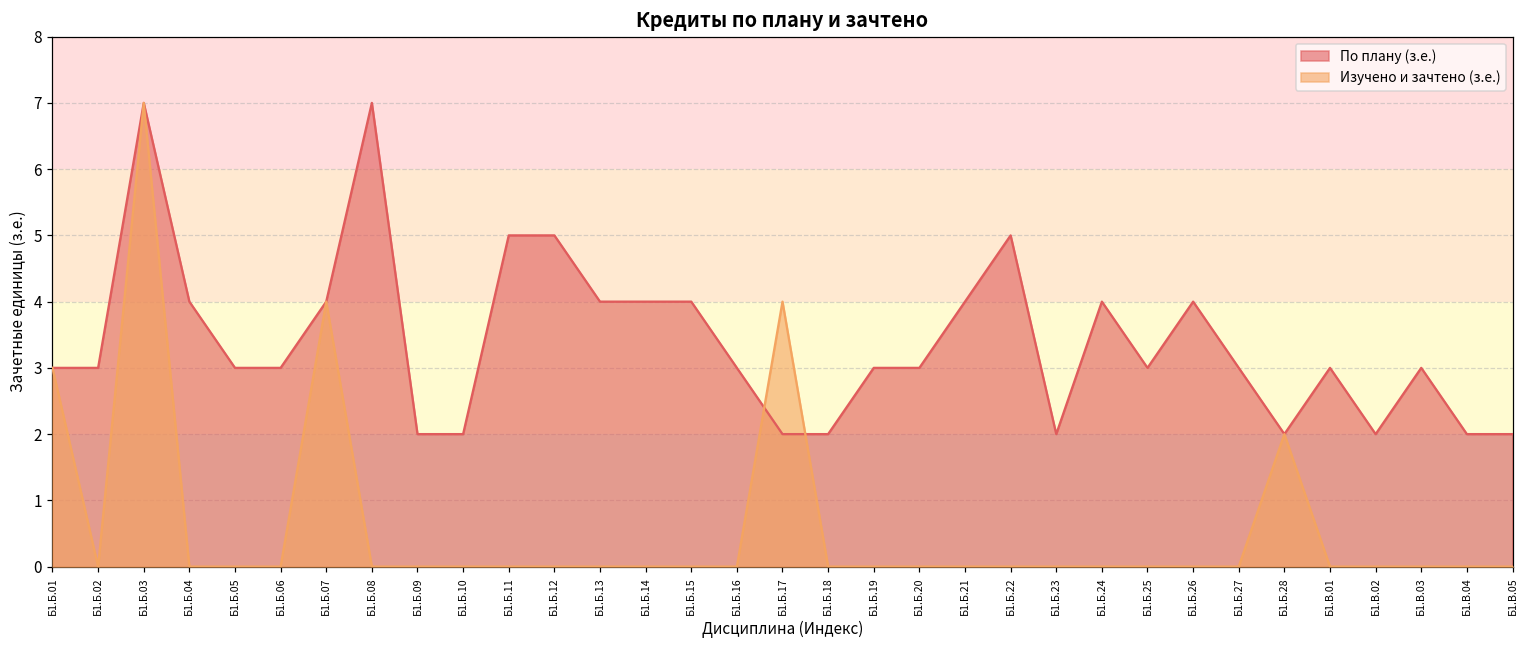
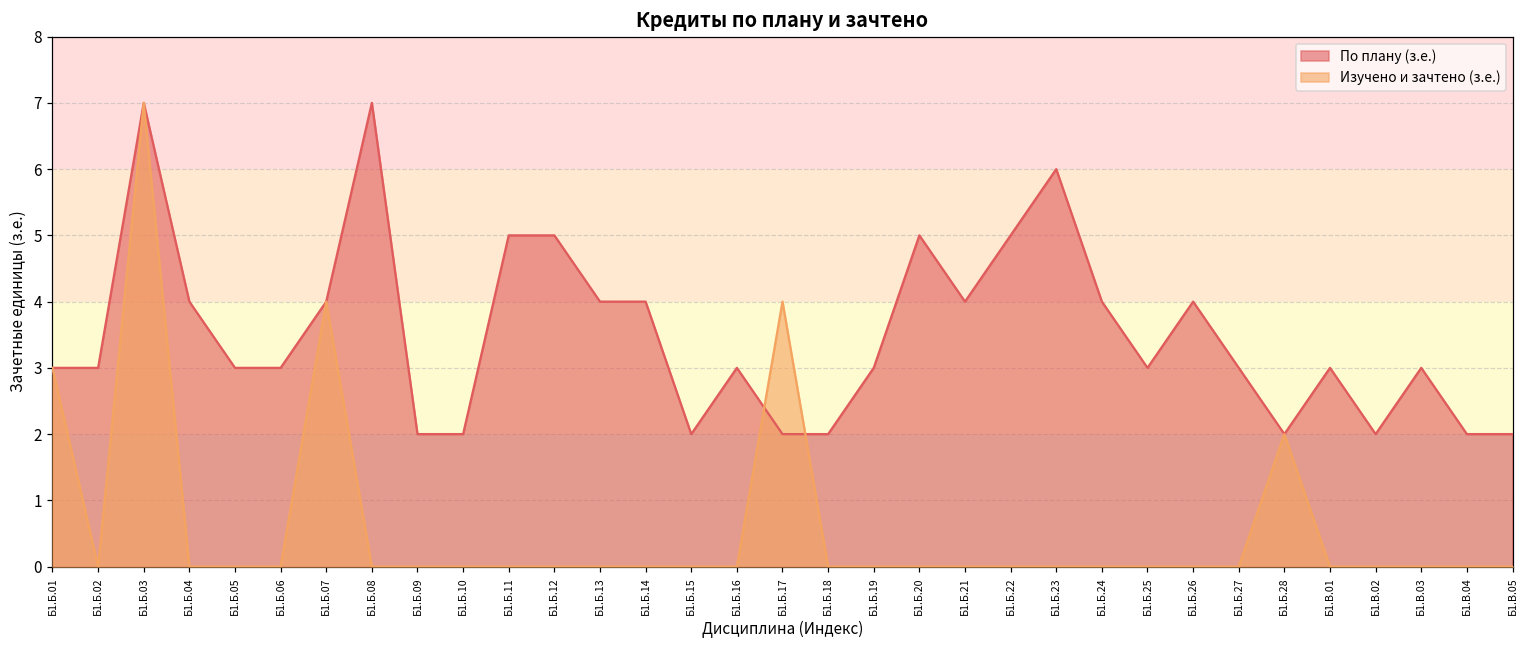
  {
    "По плану (з.е.)": {
      "Б1.Б.02": 3,
      "Б1.Б.04": 4,
      "Б1.Б.05": 3,
      "Б1.Б.06": 3,
      "Б1.Б.08": 7,
      "Б1.Б.09": 2,
      "Б1.Б.10": 2,
      "Б1.Б.11": 5,
      "Б1.Б.12": 5,
      "Б1.Б.13": 4,
      "Б1.Б.14": 4,
-     "Б1.Б.15": 4,
+     "Б1.Б.15": 2,
      "Б1.Б.16": 3,
      "Б1.Б.17": 2,
      "Б1.Б.18": 2,
      "Б1.Б.19": 3,
-     "Б1.Б.20": 3,
+     "Б1.Б.20": 5,
      "Б1.Б.21": 4,
      "Б1.Б.22": 5,
-     "Б1.Б.23": 2,
+     "Б1.Б.23": 6,
      "Б1.Б.24": 4,
      "Б1.Б.25": 3,
      "Б1.Б.26": 4,
      "Б1.Б.27": 3,
      "Б1.В.01": 3,
      "Б1.В.02": 2,
      "Б1.В.03": 3,
      "Б1.В.04": 2,
      "Б1.В.05": 2
    },
    "Изучено и зачтено (з.е.)": {
      "Б1.Б.02": 0,
      "Б1.Б.04": 0,
      "Б1.Б.05": 0,
      "Б1.Б.06": 0,
      "Б1.Б.08": 0,
      "Б1.Б.09": 0,
      "Б1.Б.10": 0,
      "Б1.Б.11": 0,
      "Б1.Б.12": 0,
      "Б1.Б.13": 0,
      "Б1.Б.14": 0,
      "Б1.Б.15": 0,
      "Б1.Б.16": 0,
      "Б1.Б.17": 4,
      "Б1.Б.18": 0,
      "Б1.Б.19": 0,
      "Б1.Б.20": 0,
      "Б1.Б.21": 0,
      "Б1.Б.22": 0,
      "Б1.Б.23": 0,
      "Б1.Б.24": 0,
      "Б1.Б.25": 0,
      "Б1.Б.26": 0,
      "Б1.Б.27": 0,
      "Б1.В.01": 0,
      "Б1.В.02": 0,
      "Б1.В.03": 0,
      "Б1.В.04": 0,
      "Б1.В.05": 0
    }
  }
